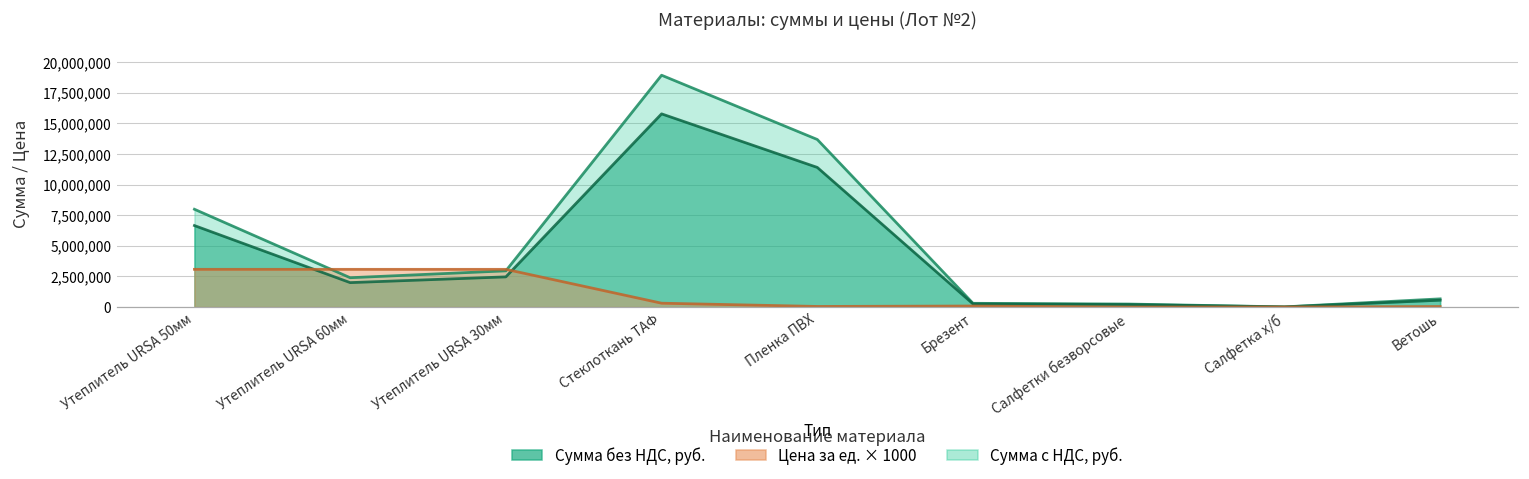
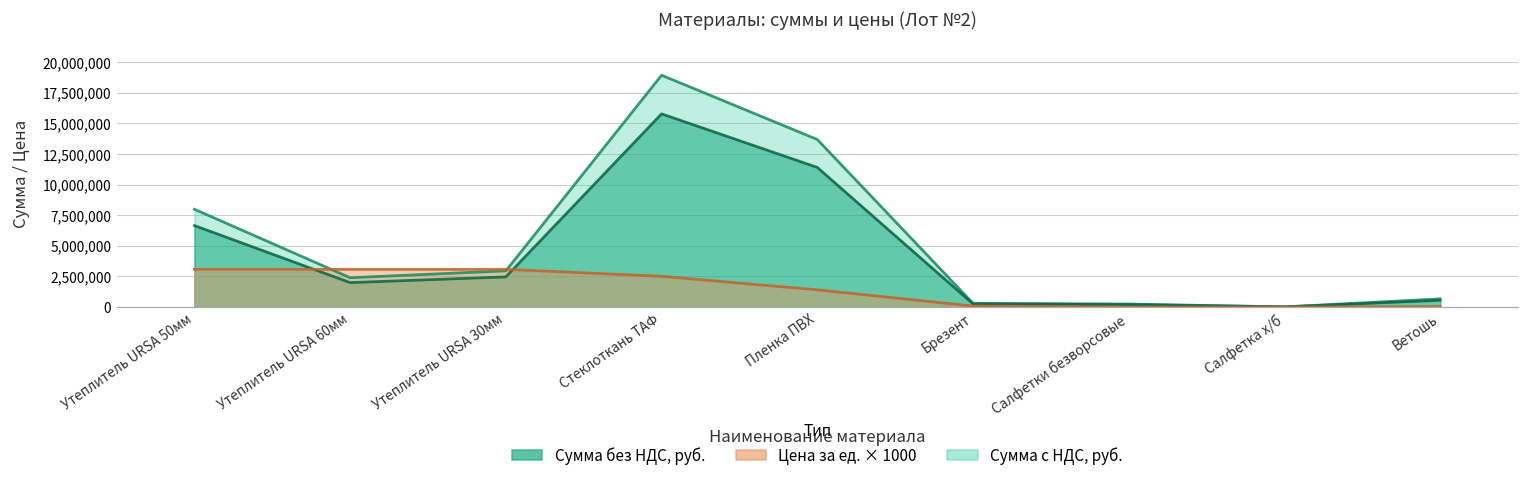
  {
    "Цена за ед. × 1000": {
      "Утеплитель URSA 50мм": "3,100,000",
      "Утеплитель URSA 60мм": "3,100,000",
-     "Стеклоткань ТАФ": "300,000",
-     "Пленка ПВХ": "100,000",
+     "Стеклоткань ТАФ": "2,500,000",
+     "Пленка ПВХ": "1,400,000",
      "Ветошь": "0"
    }
  }
